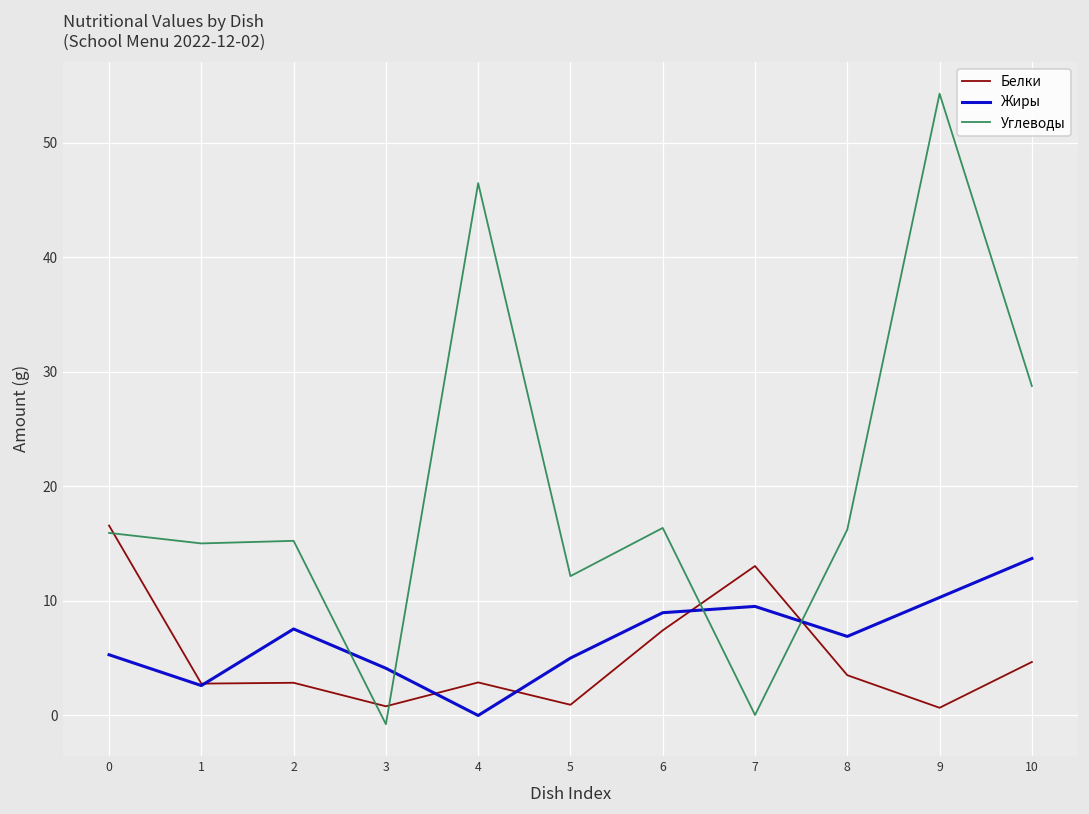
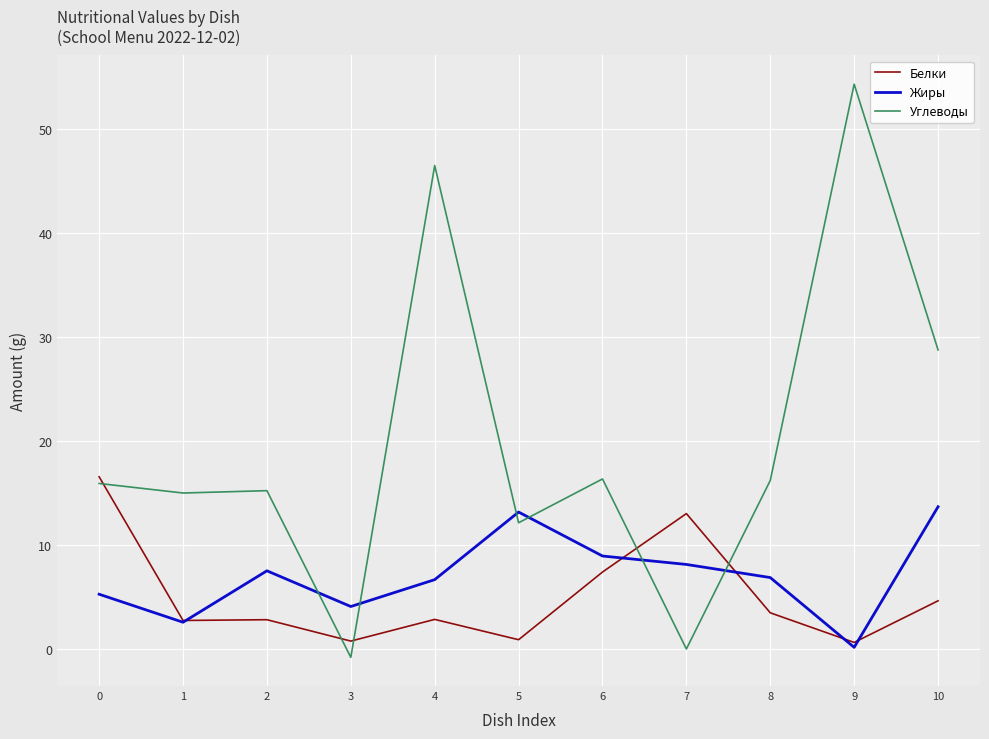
  {
    "Белки": {
      "0": 16.6,
      "2": 2.9,
      "3": 0.8,
      "4": 2.9,
      "5": 0.9,
      "6": 7.4,
      "7": 13.0,
      "8": 3.5,
      "9": 0.7,
      "10": 4.7
    },
    "Жиры": {
      "0": 5.3,
      "2": 7.6,
      "3": 4.1,
-     "4": 0.0,
-     "5": 5.0,
+     "4": 6.7,
+     "5": 13.2,
      "6": 9.0,
-     "7": 9.5,
+     "7": 8.2,
      "8": 6.9,
-     "9": 10.3,
+     "9": 0.2,
      "10": 13.7
    },
    "Углеводы": {
      "0": 15.9,
      "1": 15.0,
      "2": 15.2,
      "3": -0.8,
      "4": 46.5,
      "5": 12.2,
      "6": 16.4,
      "7": 0.0,
      "8": 16.2,
      "9": 54.3,
      "10": 28.8
    }
  }
